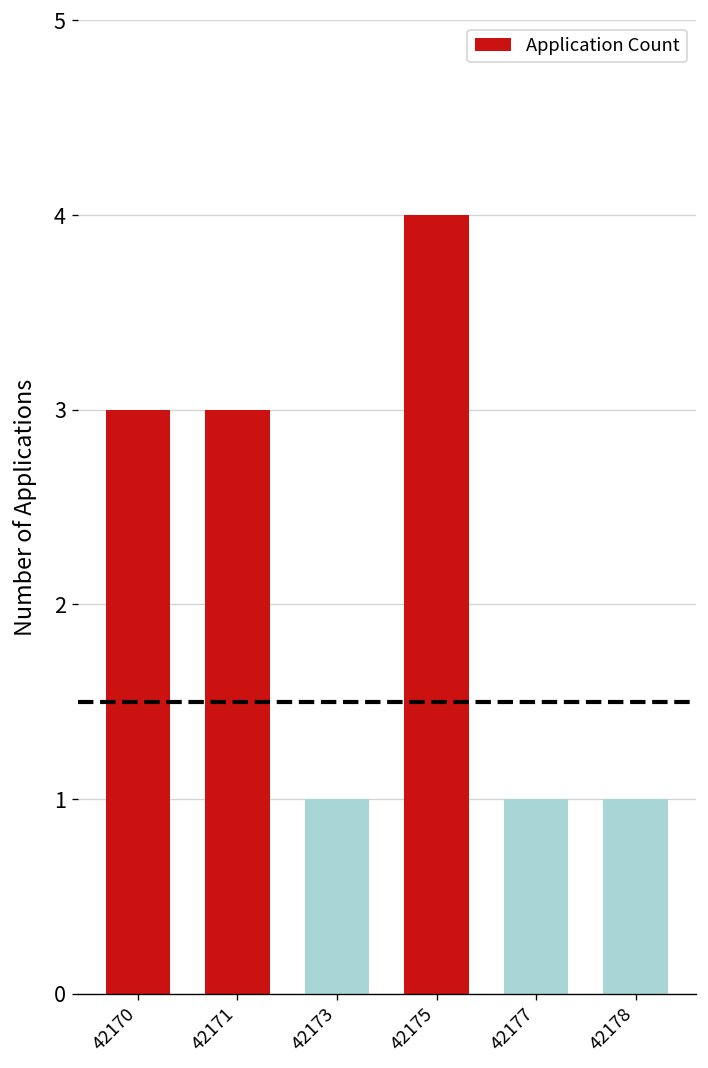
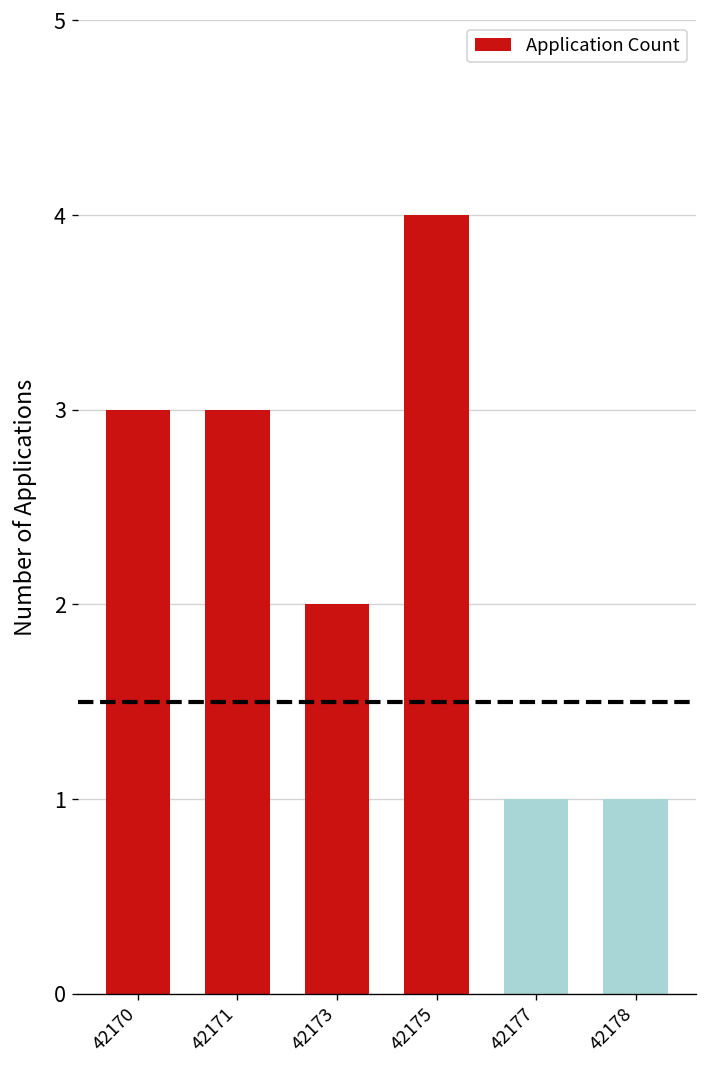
  {
    "42170": 3,
    "42171": 3,
-   "42173": 1,
+   "42173": 2,
    "42175": 4,
    "42177": 1,
    "42178": 1
  }
